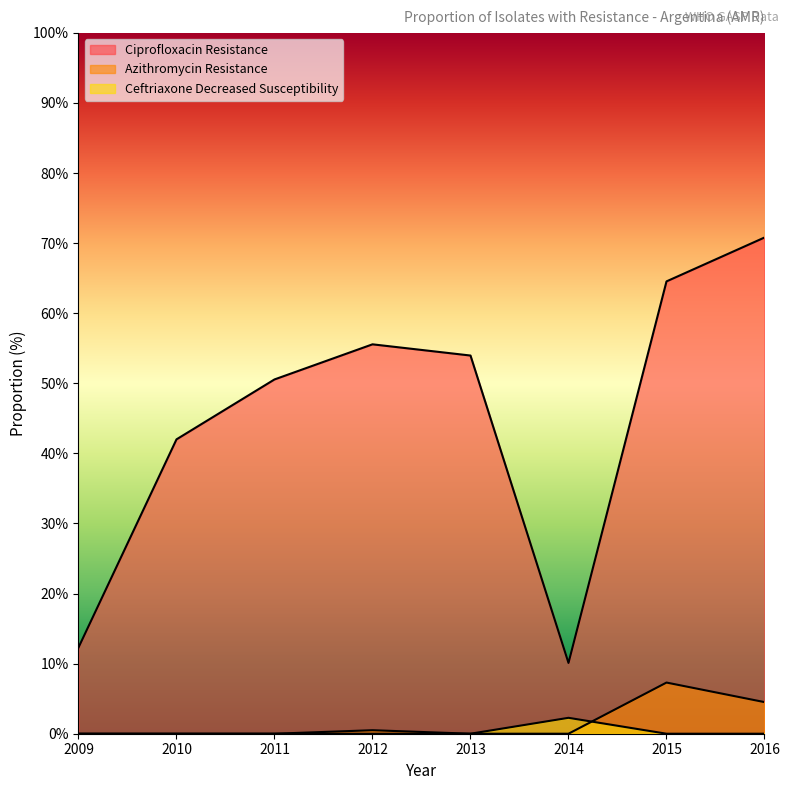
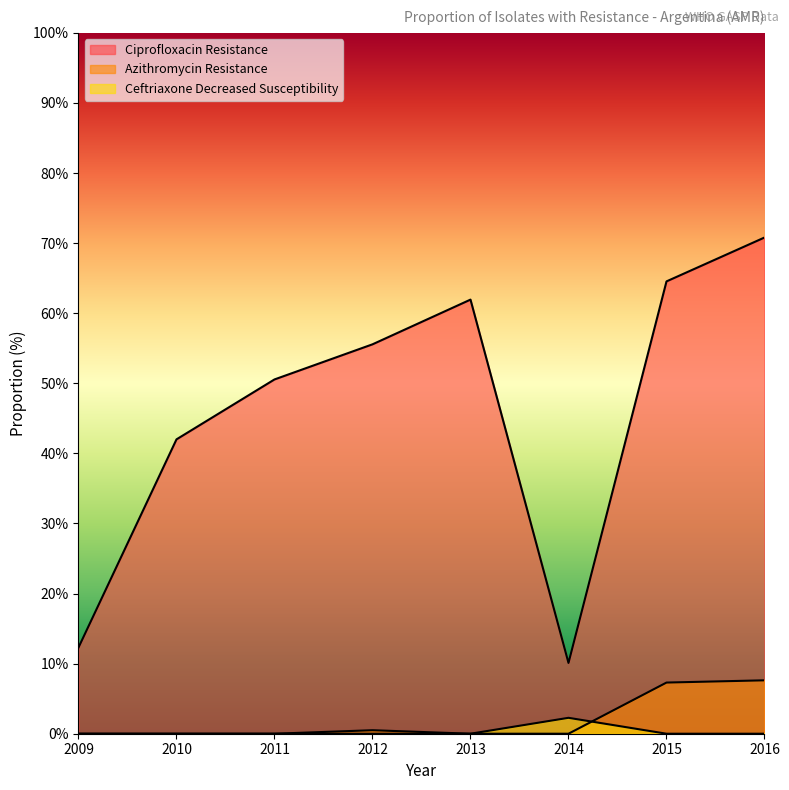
  {
    "Ciprofloxacin Resistance": {
      "2009": "12%",
      "2010": "42%",
      "2011": "51%",
      "2012": "56%",
-     "2013": "54%",
+     "2013": "62%",
      "2014": "10%",
      "2015": "65%",
      "2016": "71%"
    },
    "Azithromycin Resistance": {
      "2012": "1%",
      "2014": "0%",
      "2015": "7%",
-     "2016": "5%"
+     "2016": "8%"
    },
    "Ceftriaxone Decreased Susceptibility": {
      "2012": "0%",
      "2014": "2%",
      "2015": "0%",
      "2016": "0%"
    }
  }
